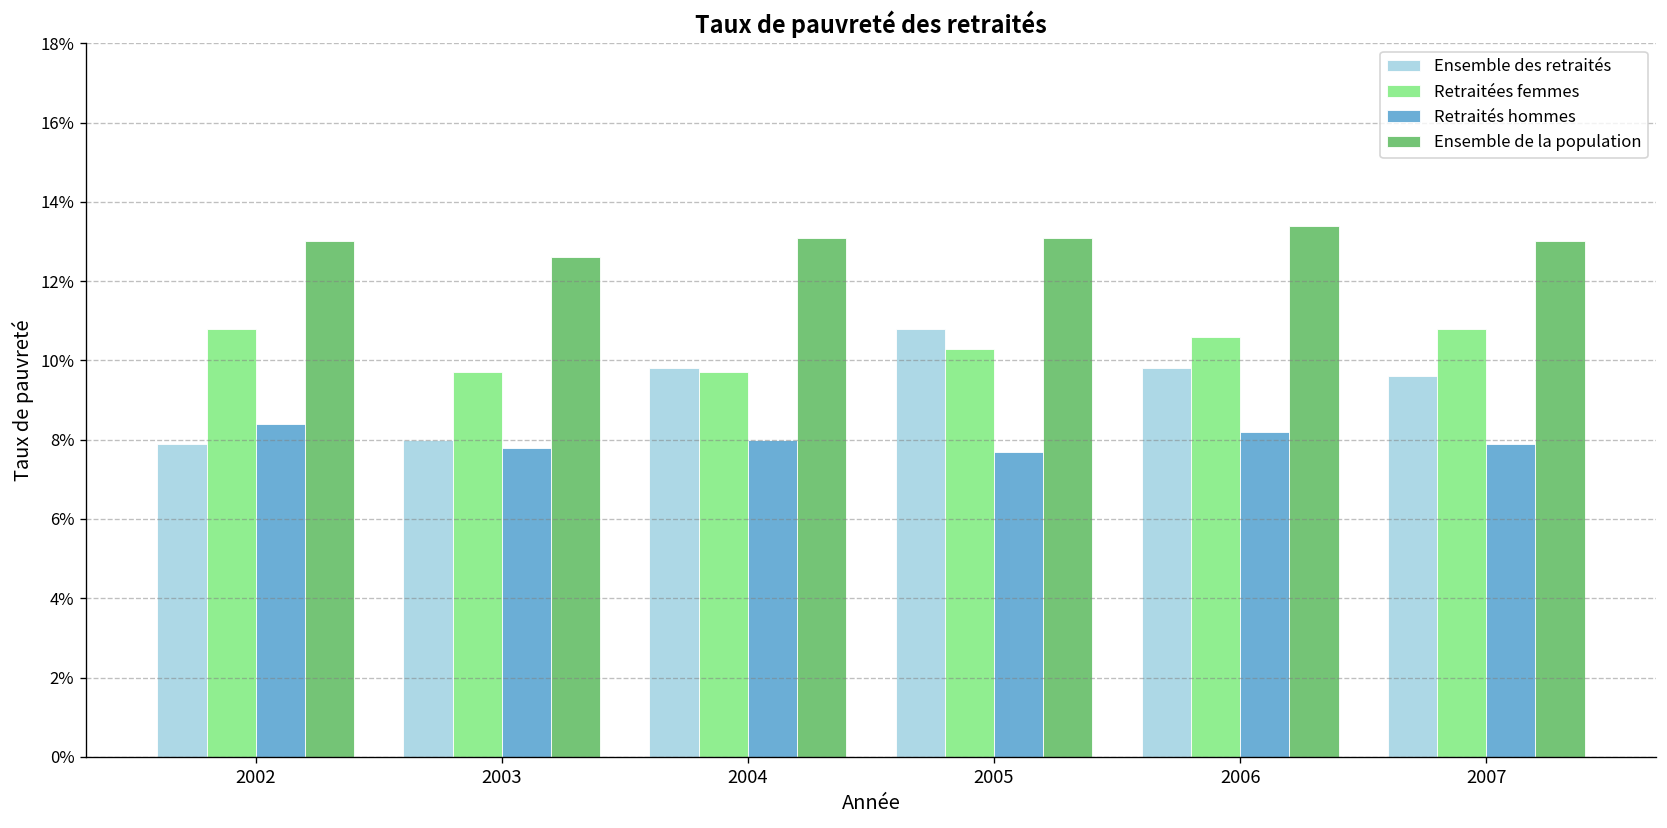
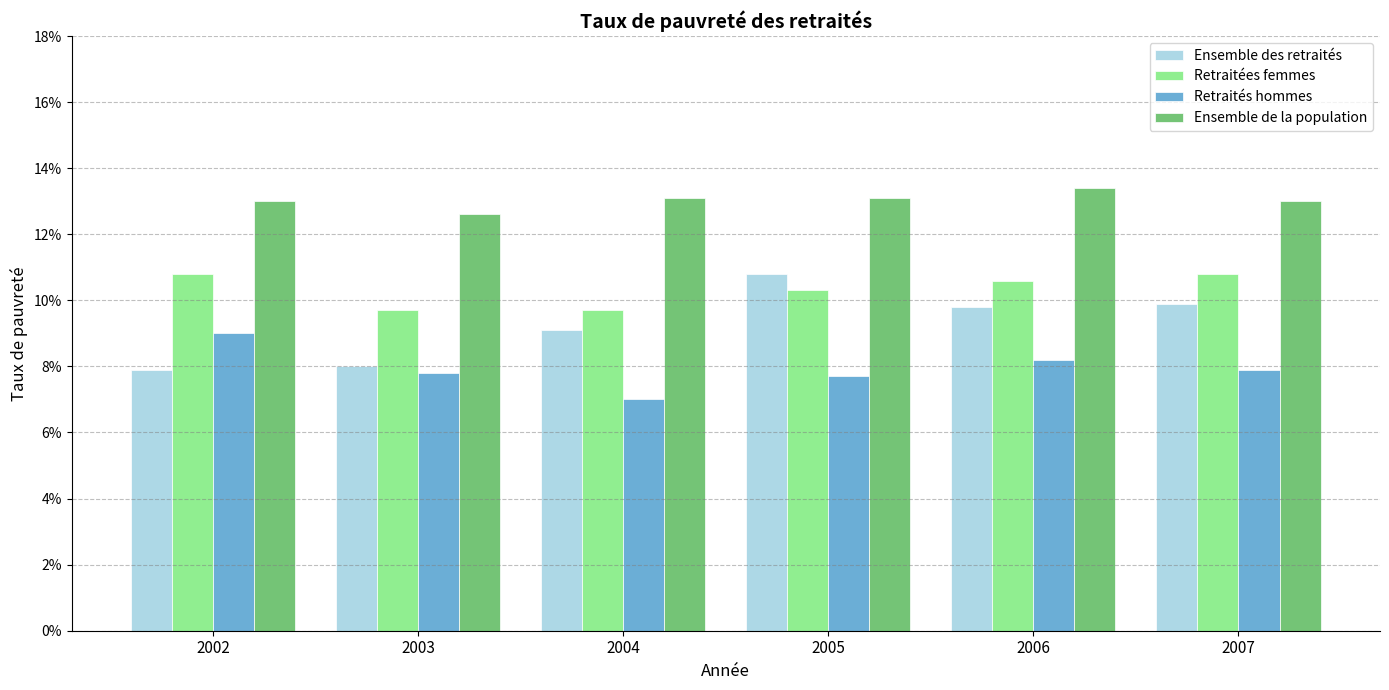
  {
    "Ensemble des retraités": {
      "2002": "7.9%",
      "2003": "8.0%",
-     "2004": "9.8%",
+     "2004": "9.1%",
      "2005": "10.8%",
      "2006": "9.8%",
-     "2007": "9.6%"
+     "2007": "9.9%"
    },
    "Retraités hommes": {
-     "2002": "8.4%",
+     "2002": "9.0%",
      "2003": "7.8%",
-     "2004": "8.0%",
+     "2004": "7.0%",
      "2005": "7.7%",
      "2006": "8.2%",
      "2007": "7.9%"
    }
  }
